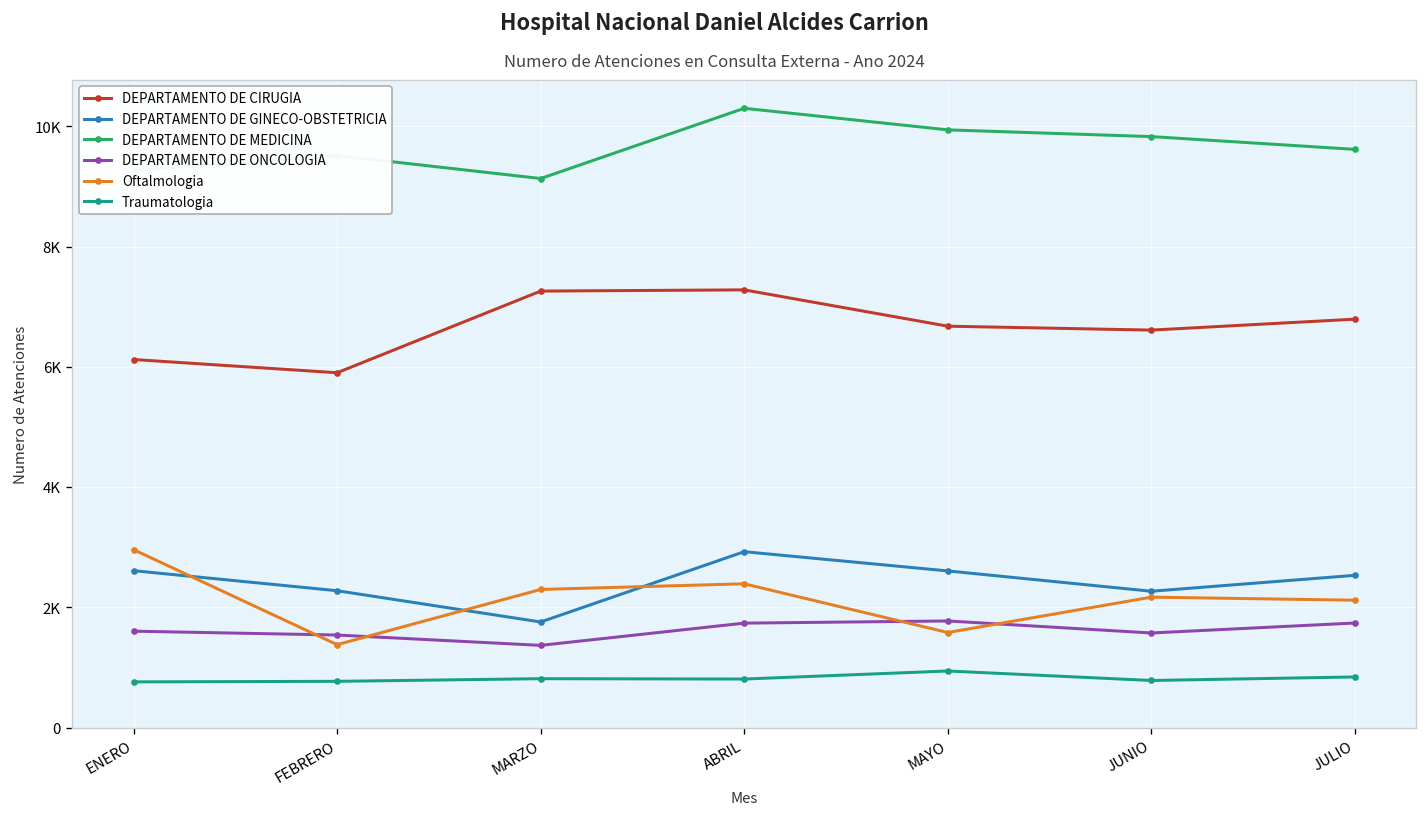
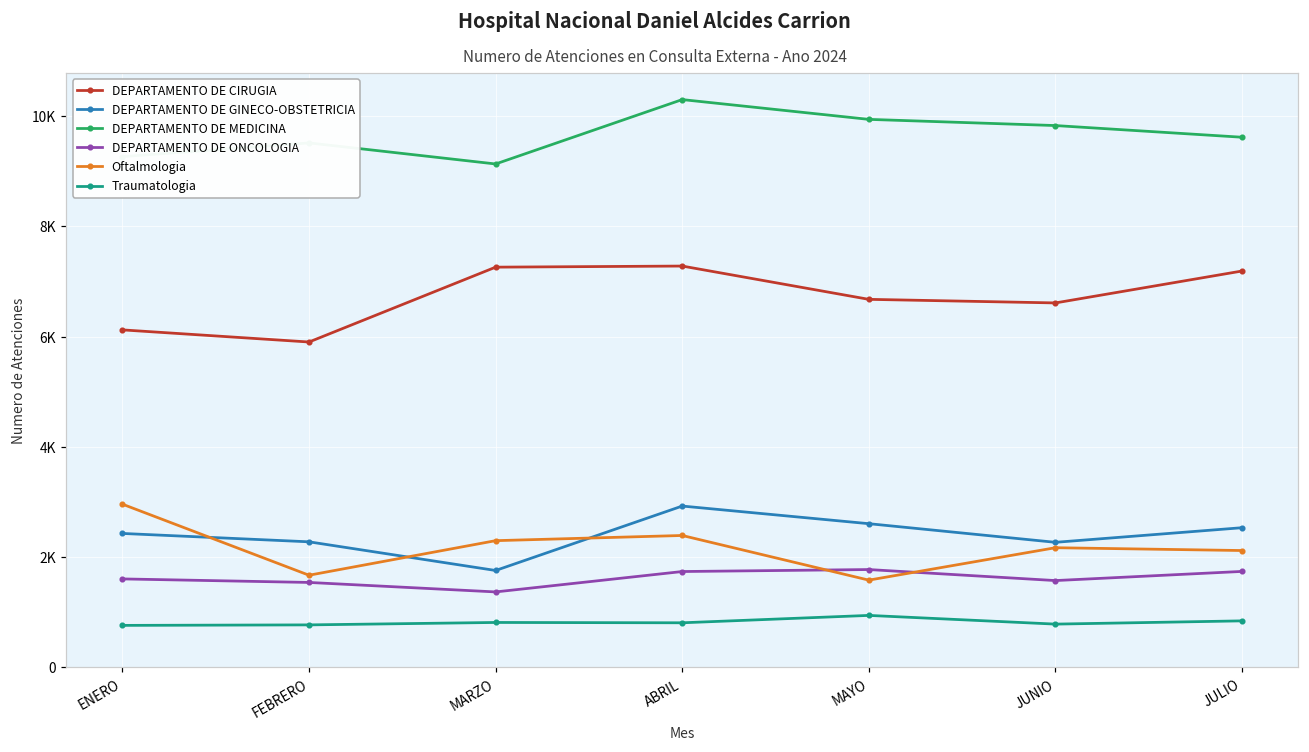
  {
    "DEPARTAMENTO DE CIRUGIA": {
      "ENERO": 6100,
      "FEBRERO": 5900,
      "MARZO": 7300,
      "ABRIL": 7300,
      "MAYO": 6700,
      "JUNIO": 6600,
-     "JULIO": 6800
+     "JULIO": 7200
    },
    "DEPARTAMENTO DE GINECO-OBSTETRICIA": {
-     "ENERO": 2600,
+     "ENERO": 2400,
      "FEBRERO": 2300,
      "MARZO": 1800,
      "ABRIL": 2900,
      "MAYO": 2600,
      "JUNIO": 2300,
      "JULIO": 2500
    },
    "DEPARTAMENTO DE ONCOLOGIA": {
      "ENERO": 1600,
      "FEBRERO": 1500,
      "MARZO": 1400,
      "ABRIL": 1700,
      "MAYO": 1800,
      "JUNIO": 1600,
      "JULIO": 1700
    },
    "Oftalmologia": {
      "ENERO": 3000,
-     "FEBRERO": 1400,
+     "FEBRERO": 1700,
      "MARZO": 2300,
      "ABRIL": 2400,
      "MAYO": 1600,
      "JUNIO": 2200,
      "JULIO": 2100
    }
  }
